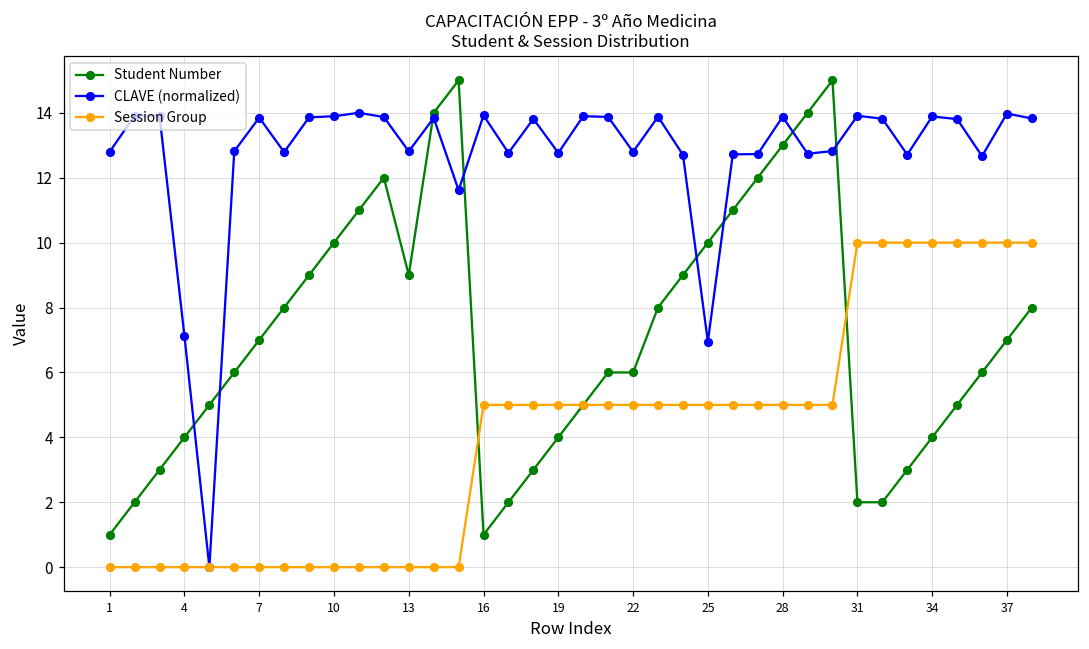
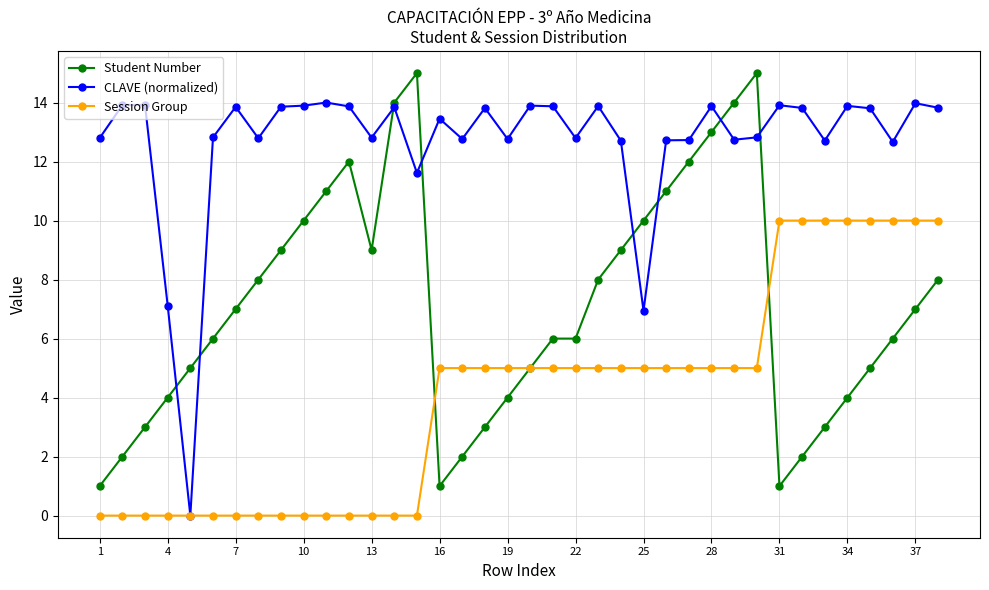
  {
    "Student Number": {
      "1": 1,
      "4": 4,
      "7": 7,
      "10": 10,
      "13": 9,
      "16": 1,
      "19": 4,
      "22": 6,
      "25": 10,
      "28": 13,
-     "31": 2,
+     "31": 1,
      "34": 4,
      "37": 7
    },
    "CLAVE (normalized)": {
      "1": 12.8,
      "4": 7.1,
      "7": 13.9,
      "10": 13.9,
      "13": 12.8,
-     "16": 13.9,
+     "16": 13.5,
      "19": 12.8,
      "22": 12.8,
      "25": 6.9,
      "28": 13.9,
      "31": 13.9,
      "34": 13.9,
      "37": 14.0
    },
    "Session Group": {
      "1": 0.0,
      "4": 0.0,
      "7": 0.0,
      "10": 0.0,
      "13": 0.0,
      "16": 5.0,
      "19": 5.0,
      "22": 5.0,
      "25": 5.0,
      "28": 5.0,
      "31": 10.0,
      "34": 10.0,
      "37": 10.0
    }
  }
